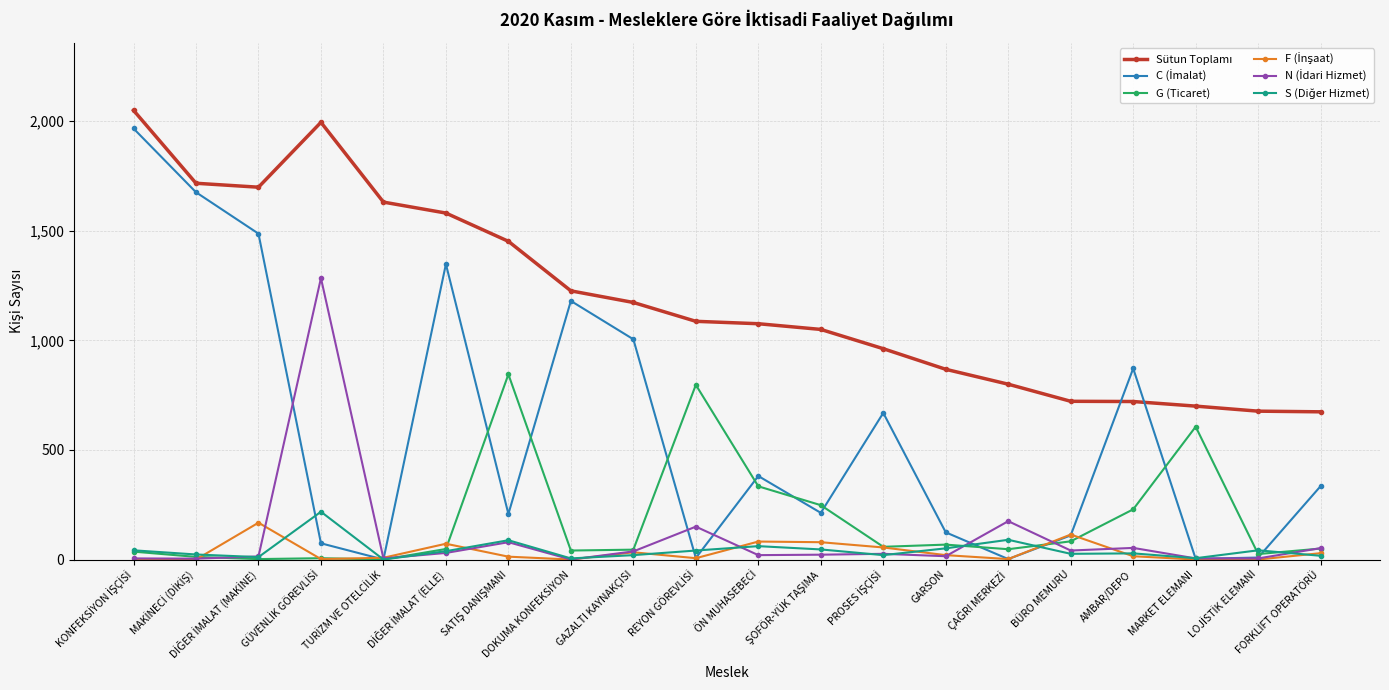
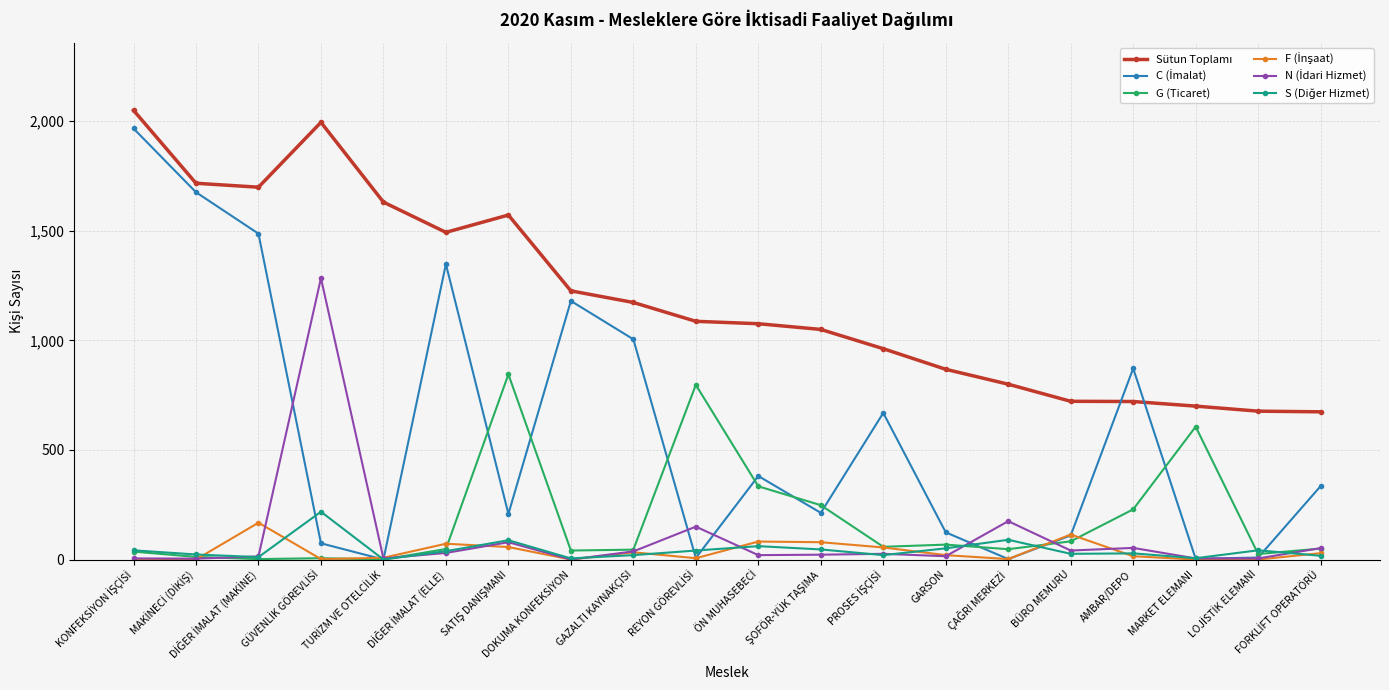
  {
    "Sütun Toplamı": {
      "KONFEKSİYON İŞÇİSİ": "2,050",
      "MAKİNECİ (DİKİŞ)": "1,720",
      "DİĞER İMALAT (MAKİNE)": "1,700",
      "GÜVENLİK GÖREVLİSİ": "2,000",
      "TURİZM VE OTELCİLİK": "1,630",
-     "DİĞER İMALAT (ELLE)": "1,580",
-     "SATIŞ DANIŞMANI": "1,450",
+     "DİĞER İMALAT (ELLE)": "1,490",
+     "SATIŞ DANIŞMANI": "1,570",
      "DOKUMA KONFEKSİYON": "1,230",
      "GAZALTI KAYNAKÇISI": "1,170",
      "REYON GÖREVLİSİ": "1,090",
      "ÖN MUHASEBECİ": "1,080",
      "ŞOFÖR-YÜK TAŞIMA": "1,050",
      "PROSES İŞÇİSİ": "960",
      "GARSON": "870",
      "ÇAĞRI MERKEZİ": "800",
      "BÜRO MEMURU": "720",
      "AMBAR/DEPO": "720",
      "MARKET ELEMANI": "700",
      "LOJİSTİK ELEMANI": "680",
      "FORKLİFT OPERATÖRÜ": "670"
    },
    "C (İmalat)": {
      "KONFEKSİYON İŞÇİSİ": "1,970",
      "MAKİNECİ (DİKİŞ)": "1,680",
      "DİĞER İMALAT (MAKİNE)": "1,490",
      "GÜVENLİK GÖREVLİSİ": "70",
      "DİĞER İMALAT (ELLE)": "1,350",
      "SATIŞ DANIŞMANI": "210",
      "DOKUMA KONFEKSİYON": "1,180",
      "GAZALTI KAYNAKÇISI": "1,010",
      "ÖN MUHASEBECİ": "380",
      "ŞOFÖR-YÜK TAŞIMA": "210",
      "PROSES İŞÇİSİ": "670",
      "GARSON": "120",
      "AMBAR/DEPO": "870",
      "FORKLİFT OPERATÖRÜ": "340"
    },
    "F (İnşaat)": {
      "DİĞER İMALAT (MAKİNE)": "170",
      "DİĞER İMALAT (ELLE)": "70",
-     "SATIŞ DANIŞMANI": "10",
+     "SATIŞ DANIŞMANI": "60",
      "ÖN MUHASEBECİ": "80",
      "ŞOFÖR-YÜK TAŞIMA": "80",
      "AMBAR/DEPO": "20",
      "FORKLİFT OPERATÖRÜ": "30"
    },
    "N (İdari Hizmet)": {
      "GÜVENLİK GÖREVLİSİ": "1,280",
      "REYON GÖREVLİSİ": "150",
      "ÖN MUHASEBECİ": "20",
      "ŞOFÖR-YÜK TAŞIMA": "20",
      "ÇAĞRI MERKEZİ": "180",
      "BÜRO MEMURU": "40",
      "AMBAR/DEPO": "50"
    }
  }
